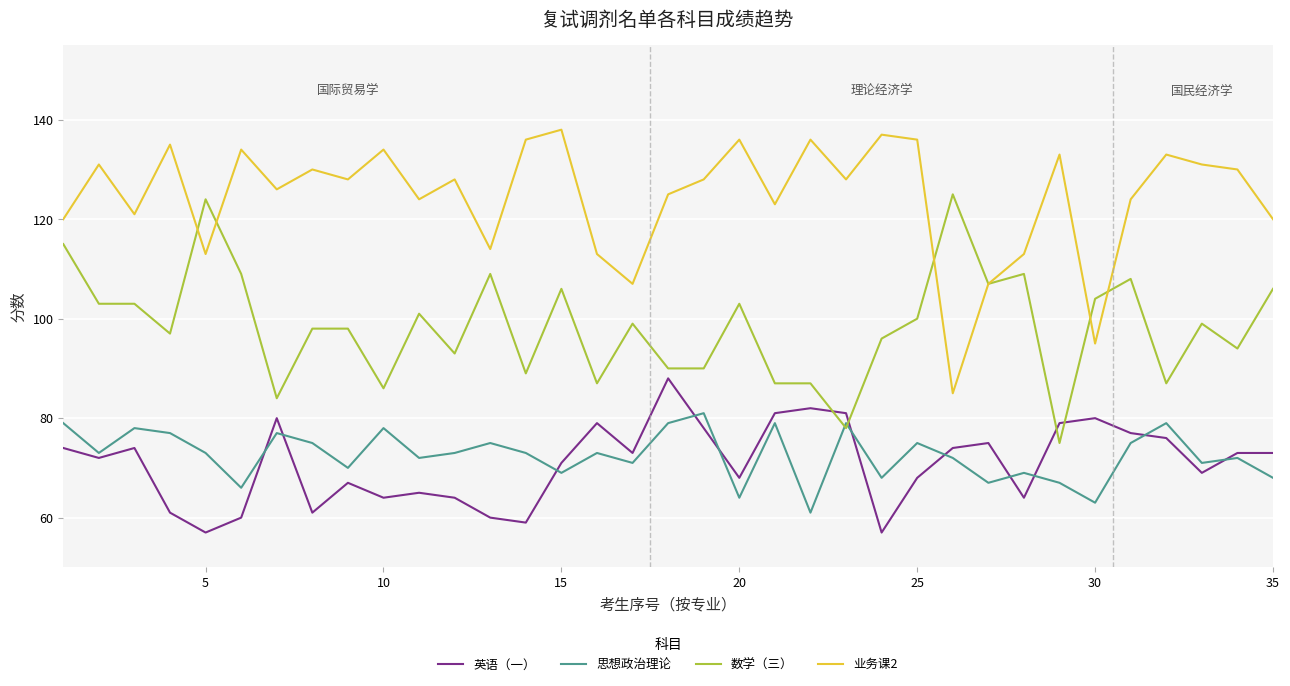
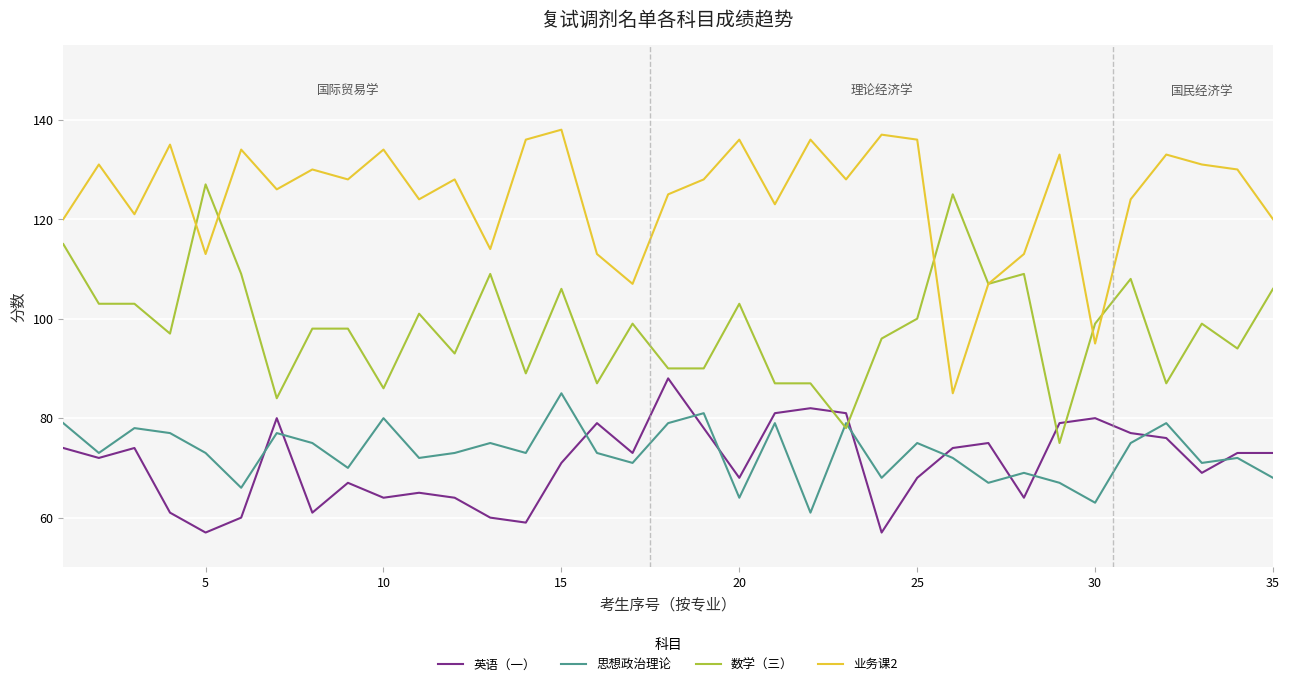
  {
    "英语（一）": {
      "5": 57,
      "10": 64,
      "15": 71,
      "20": 68,
      "25": 68,
      "30": 80,
      "35": 73
    },
    "思想政治理论": {
      "5": 73,
-     "10": 78,
-     "15": 69,
+     "10": 80,
+     "15": 85,
      "20": 64,
      "25": 75,
      "30": 63,
      "35": 68
    },
    "数学（三）": {
-     "5": 124,
+     "5": 127,
      "10": 86,
      "15": 106,
      "20": 103,
      "25": 100,
-     "30": 104,
+     "30": 99,
      "35": 106
    },
    "业务课2": {
      "5": 113,
      "10": 134,
      "15": 138,
      "20": 136,
      "25": 136,
      "30": 95,
      "35": 120
    }
  }
